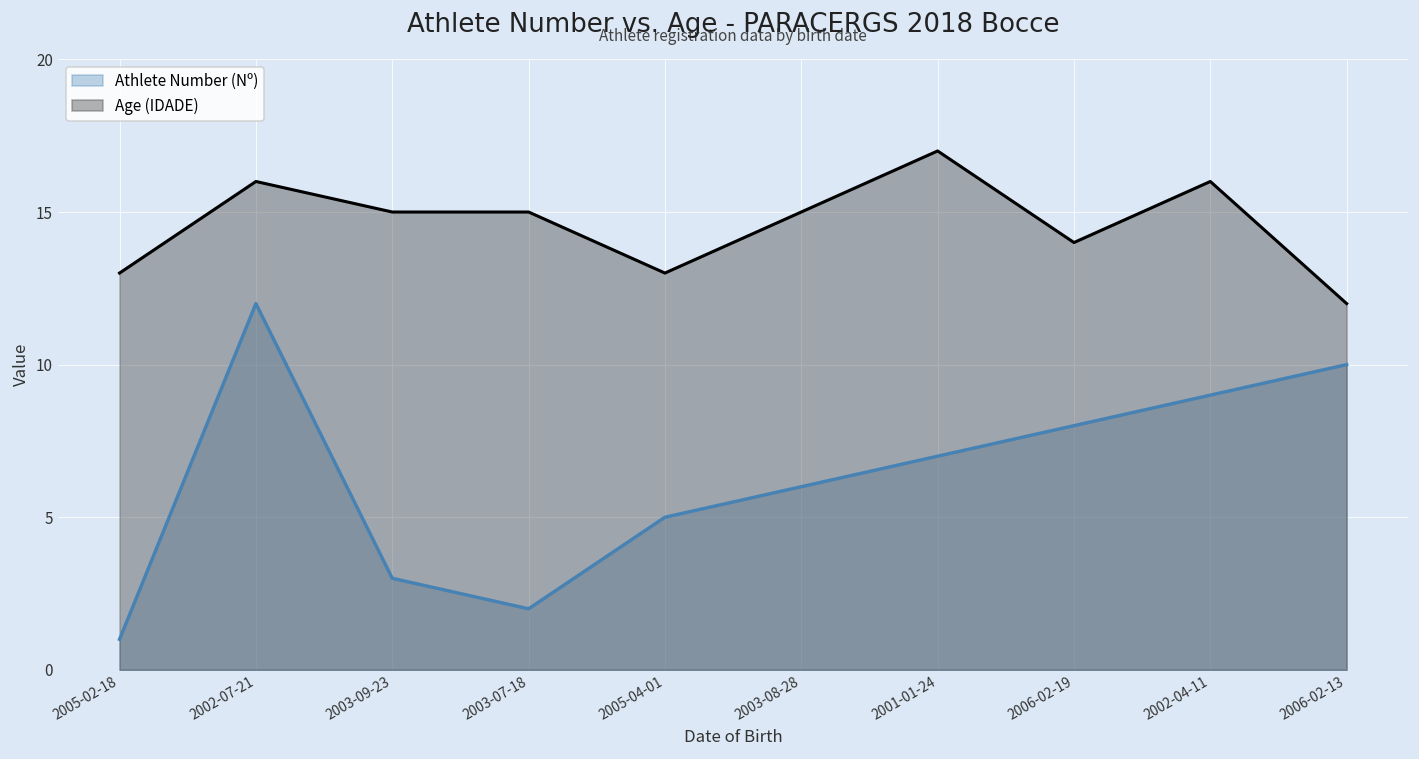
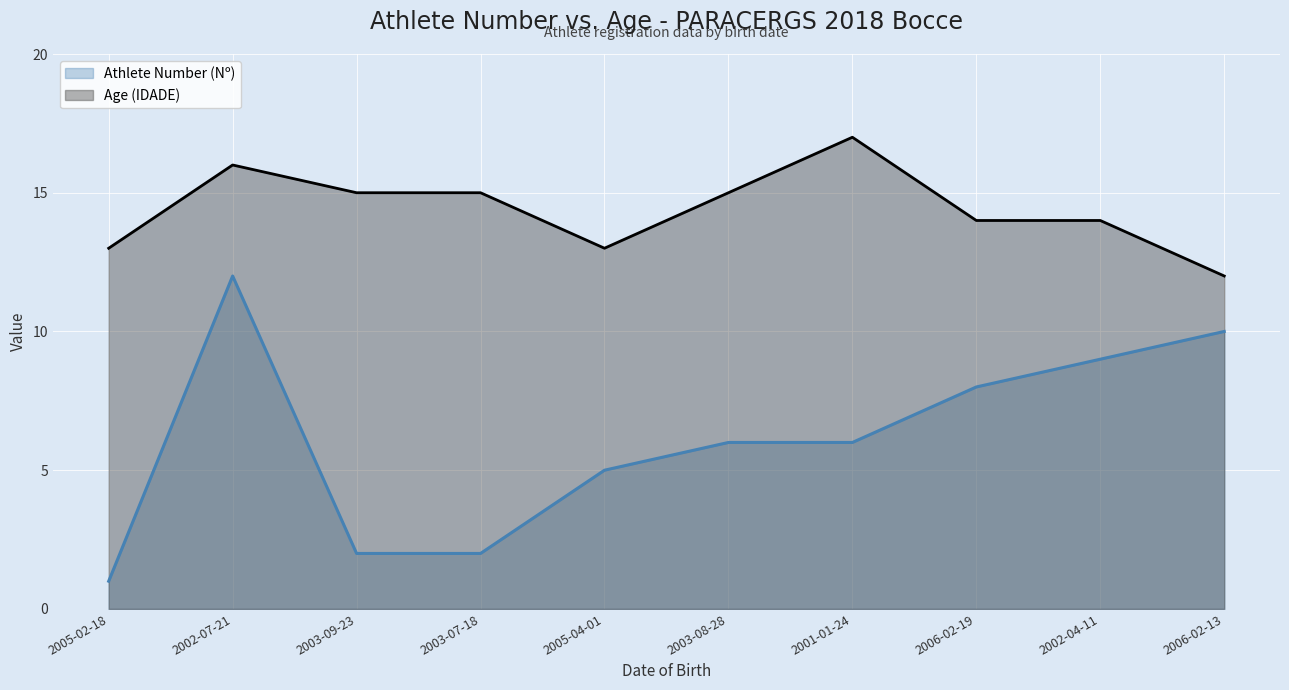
  {
    "Athlete Number (Nº)": {
      "2005-02-18": 1,
      "2002-07-21": 12,
-     "2003-09-23": 3,
+     "2003-09-23": 2,
      "2003-07-18": 2,
      "2005-04-01": 5,
      "2003-08-28": 6,
-     "2001-01-24": 7,
+     "2001-01-24": 6,
      "2006-02-19": 8,
      "2002-04-11": 9,
      "2006-02-13": 10
    },
    "Age (IDADE)": {
      "2005-02-18": 13,
      "2002-07-21": 16,
      "2003-09-23": 15,
      "2003-07-18": 15,
      "2005-04-01": 13,
      "2003-08-28": 15,
      "2001-01-24": 17,
      "2006-02-19": 14,
-     "2002-04-11": 16,
+     "2002-04-11": 14,
      "2006-02-13": 12
    }
  }
